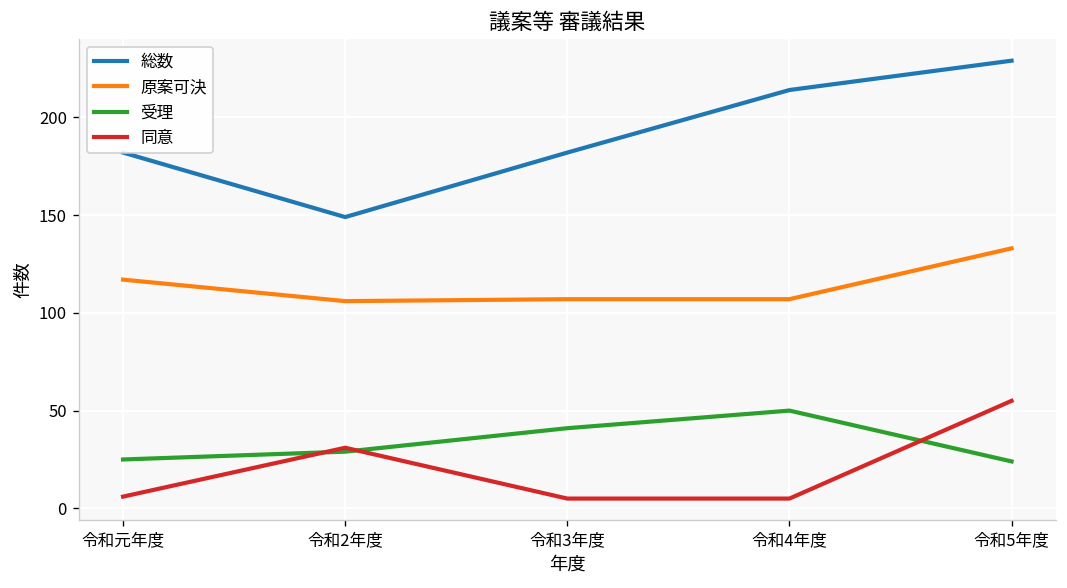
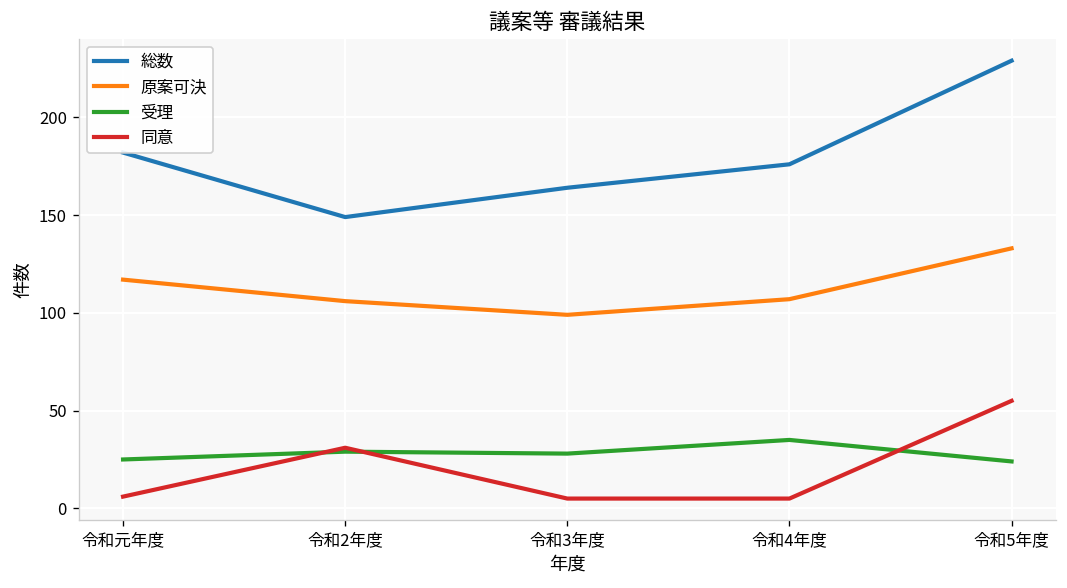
  {
    "総数": {
      "令和2年度": 149,
-     "令和3年度": 182,
-     "令和4年度": 214,
+     "令和3年度": 164,
+     "令和4年度": 176,
      "令和5年度": 229
    },
    "原案可決": {
      "令和元年度": 117,
      "令和2年度": 106,
-     "令和3年度": 107,
+     "令和3年度": 99,
      "令和4年度": 107,
      "令和5年度": 133
    },
    "受理": {
      "令和元年度": 25,
      "令和2年度": 29,
-     "令和3年度": 41,
-     "令和4年度": 50,
+     "令和3年度": 28,
+     "令和4年度": 35,
      "令和5年度": 24
    },
    "同意": {
      "令和元年度": 6,
      "令和2年度": 31,
      "令和3年度": 5,
      "令和4年度": 5,
      "令和5年度": 55
    }
  }
